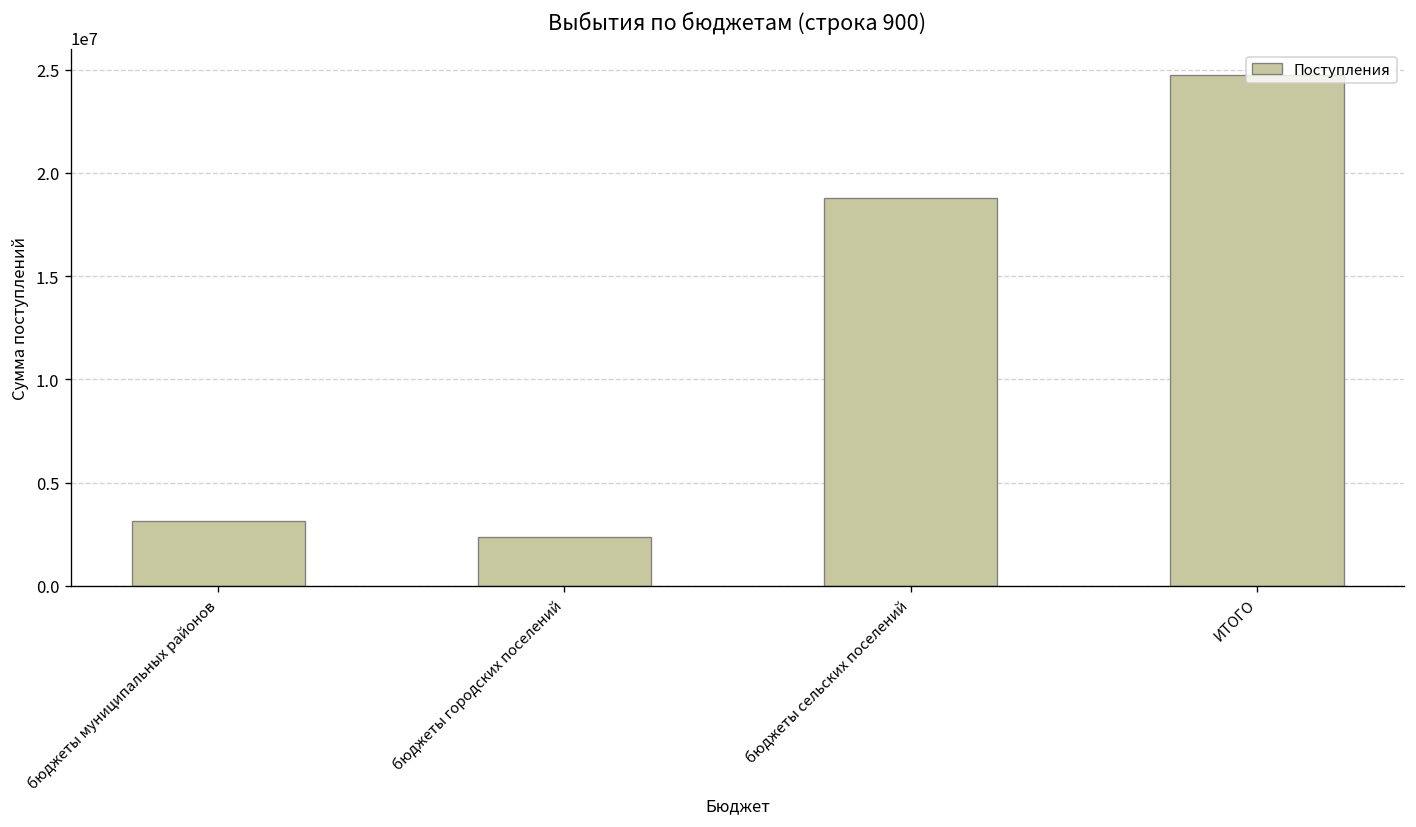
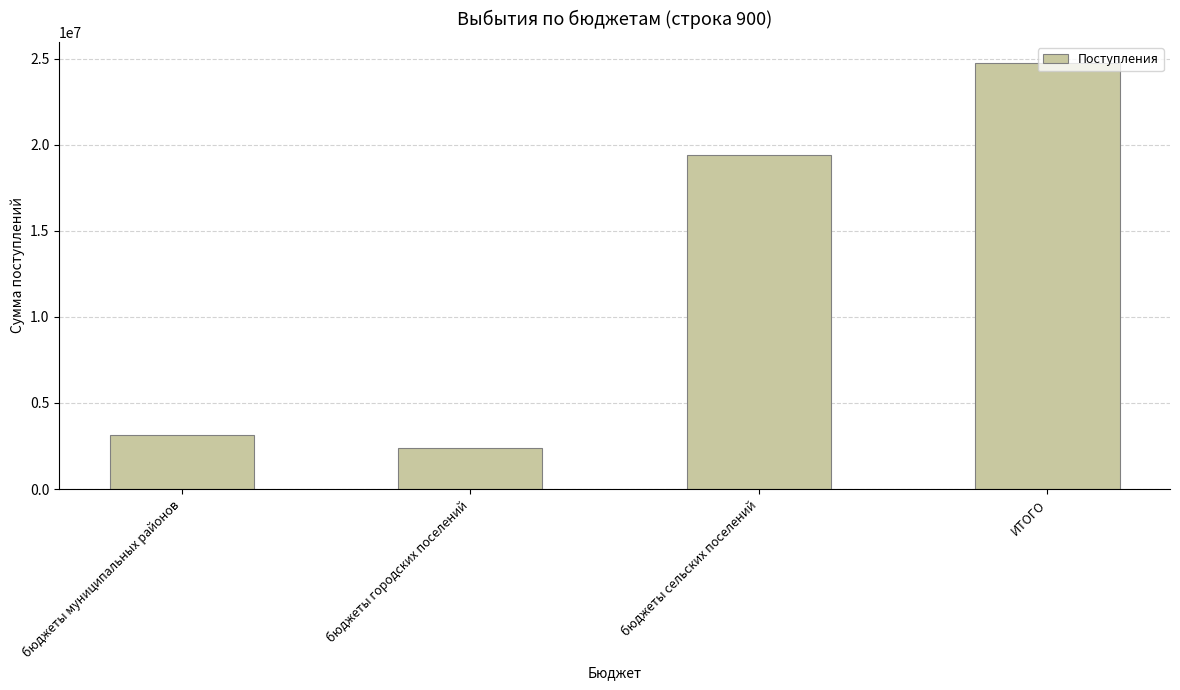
  {
    "бюджеты муниципальных районов": 3100000,
    "бюджеты городских поселений": 2400000,
-   "бюджеты сельских поселений": 18800000
+   "бюджеты сельских поселений": 19400000
  }
